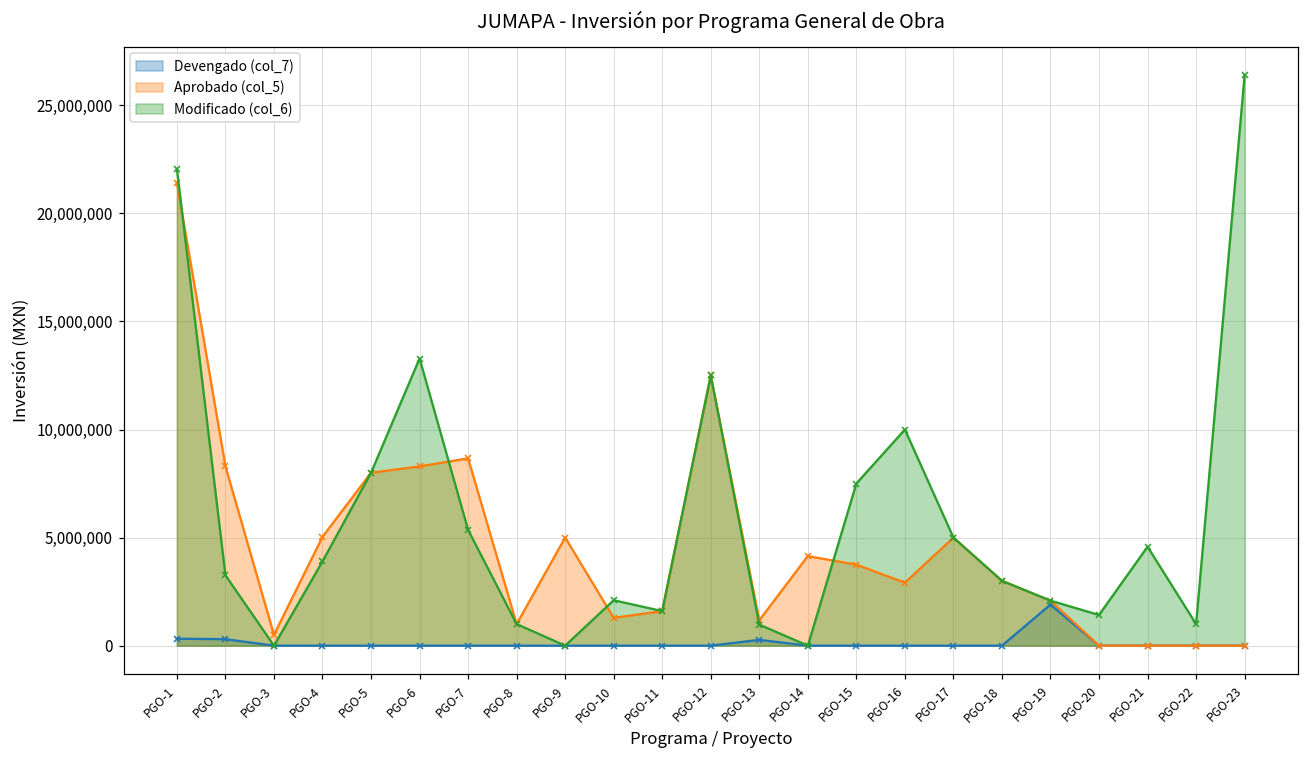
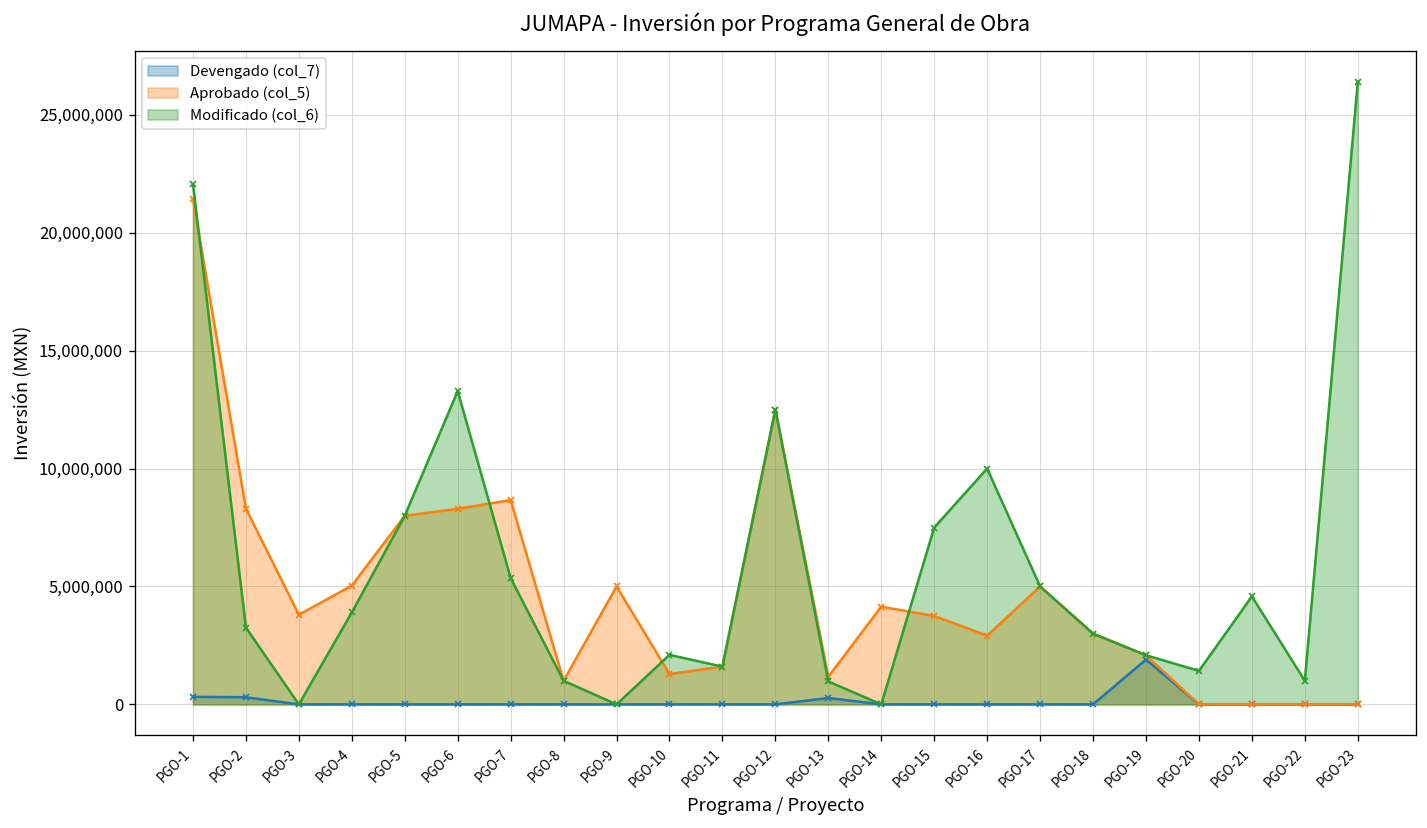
  {
    "Devengado (col_7)": {
      "PGO-1": "300,000",
      "PGO-2": "300,000",
      "PGO-4": "0",
      "PGO-5": "0",
      "PGO-6": "0",
      "PGO-7": "0",
      "PGO-8": "0",
      "PGO-10": "0",
      "PGO-11": "0",
      "PGO-12": "0",
      "PGO-13": "300,000",
      "PGO-15": "0",
      "PGO-16": "0",
      "PGO-17": "0",
      "PGO-18": "0",
      "PGO-19": "1,900,000"
    },
    "Aprobado (col_5)": {
      "PGO-1": "21,400,000",
      "PGO-2": "8,300,000",
-     "PGO-3": "500,000",
+     "PGO-3": "3,800,000",
      "PGO-4": "5,000,000",
      "PGO-6": "8,300,000",
      "PGO-7": "8,700,000",
      "PGO-9": "5,000,000",
      "PGO-10": "1,300,000",
      "PGO-13": "1,200,000",
      "PGO-14": "4,100,000",
      "PGO-15": "3,800,000",
      "PGO-16": "2,900,000"
    },
    "Modificado (col_6)": {
      "PGO-1": "22,100,000",
      "PGO-2": "3,300,000",
      "PGO-4": "3,900,000",
      "PGO-6": "13,300,000",
      "PGO-7": "5,400,000",
      "PGO-10": "2,100,000",
      "PGO-13": "1,000,000",
      "PGO-15": "7,500,000",
      "PGO-16": "10,000,000",
      "PGO-20": "1,400,000",
      "PGO-21": "4,600,000",
      "PGO-22": "1,000,000",
      "PGO-23": "26,400,000"
    }
  }
